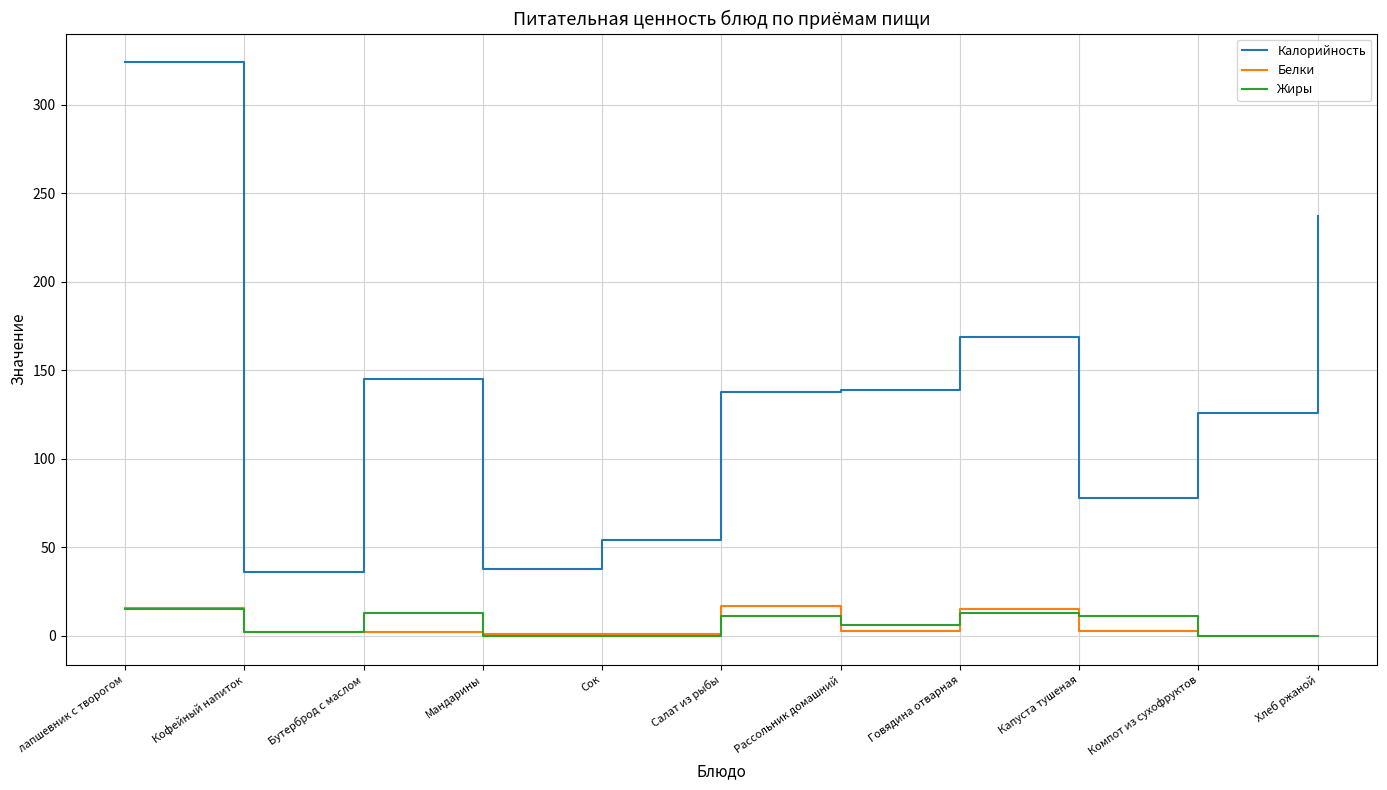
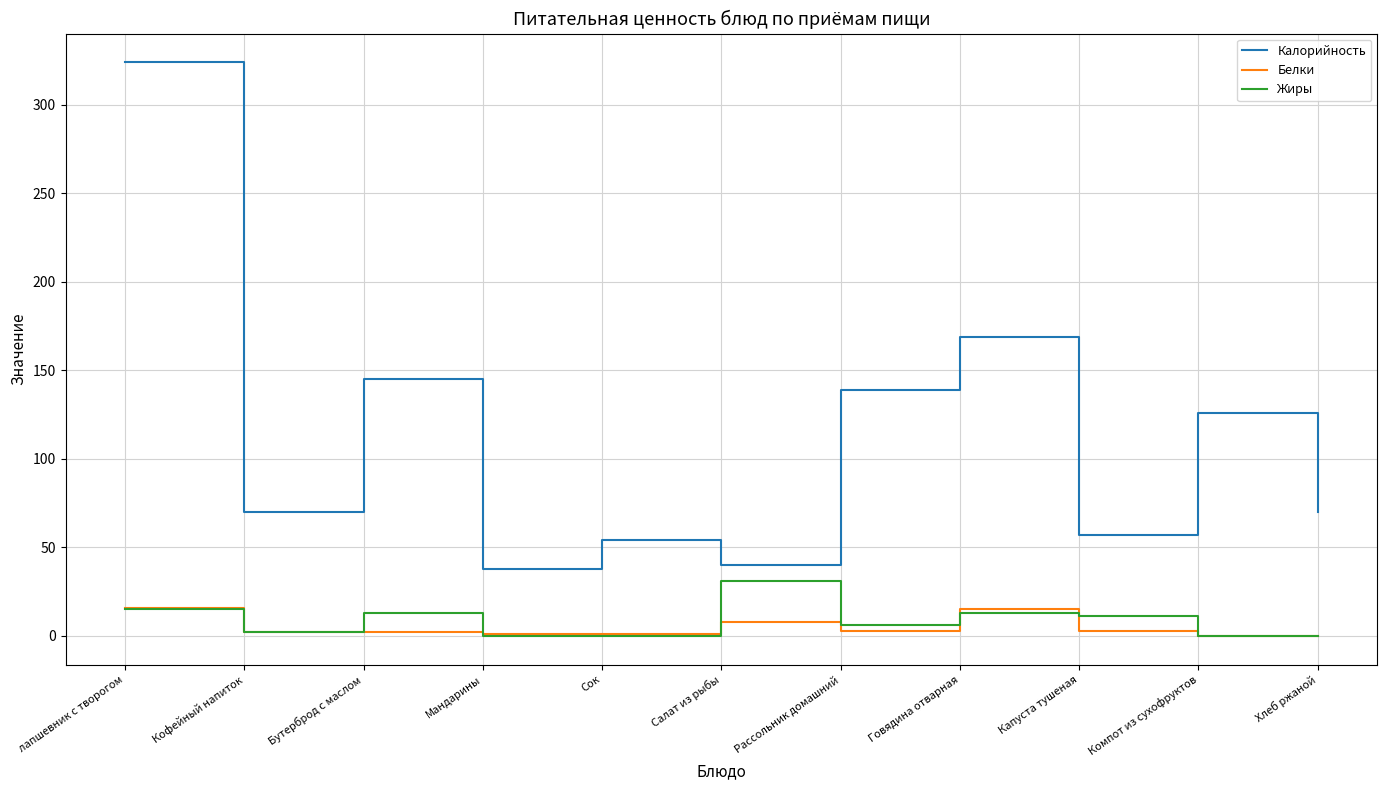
  {
    "Калорийность": {
      "лапшевник с творогом": 324,
-     "Кофейный напиток": 36,
+     "Кофейный напиток": 70,
      "Бутерброд с маслом": 145,
      "Мандарины": 38,
      "Сок": 54,
-     "Салат из рыбы": 138,
+     "Салат из рыбы": 40,
      "Рассольник домашний": 139,
      "Говядина отварная": 169,
-     "Капуста тушеная": 78,
+     "Капуста тушеная": 57,
      "Компот из сухофруктов": 126,
-     "Хлеб ржаной": 237
+     "Хлеб ржаной": 70
    },
    "Белки": {
      "Бутерброд с маслом": 2,
-     "Салат из рыбы": 17,
+     "Салат из рыбы": 8,
      "Рассольник домашний": 3,
      "Говядина отварная": 15,
      "Капуста тушеная": 3
    },
    "Жиры": {
      "Бутерброд с маслом": 13,
-     "Салат из рыбы": 11,
+     "Салат из рыбы": 31,
      "Рассольник домашний": 6,
      "Говядина отварная": 13,
      "Капуста тушеная": 11
    }
  }
